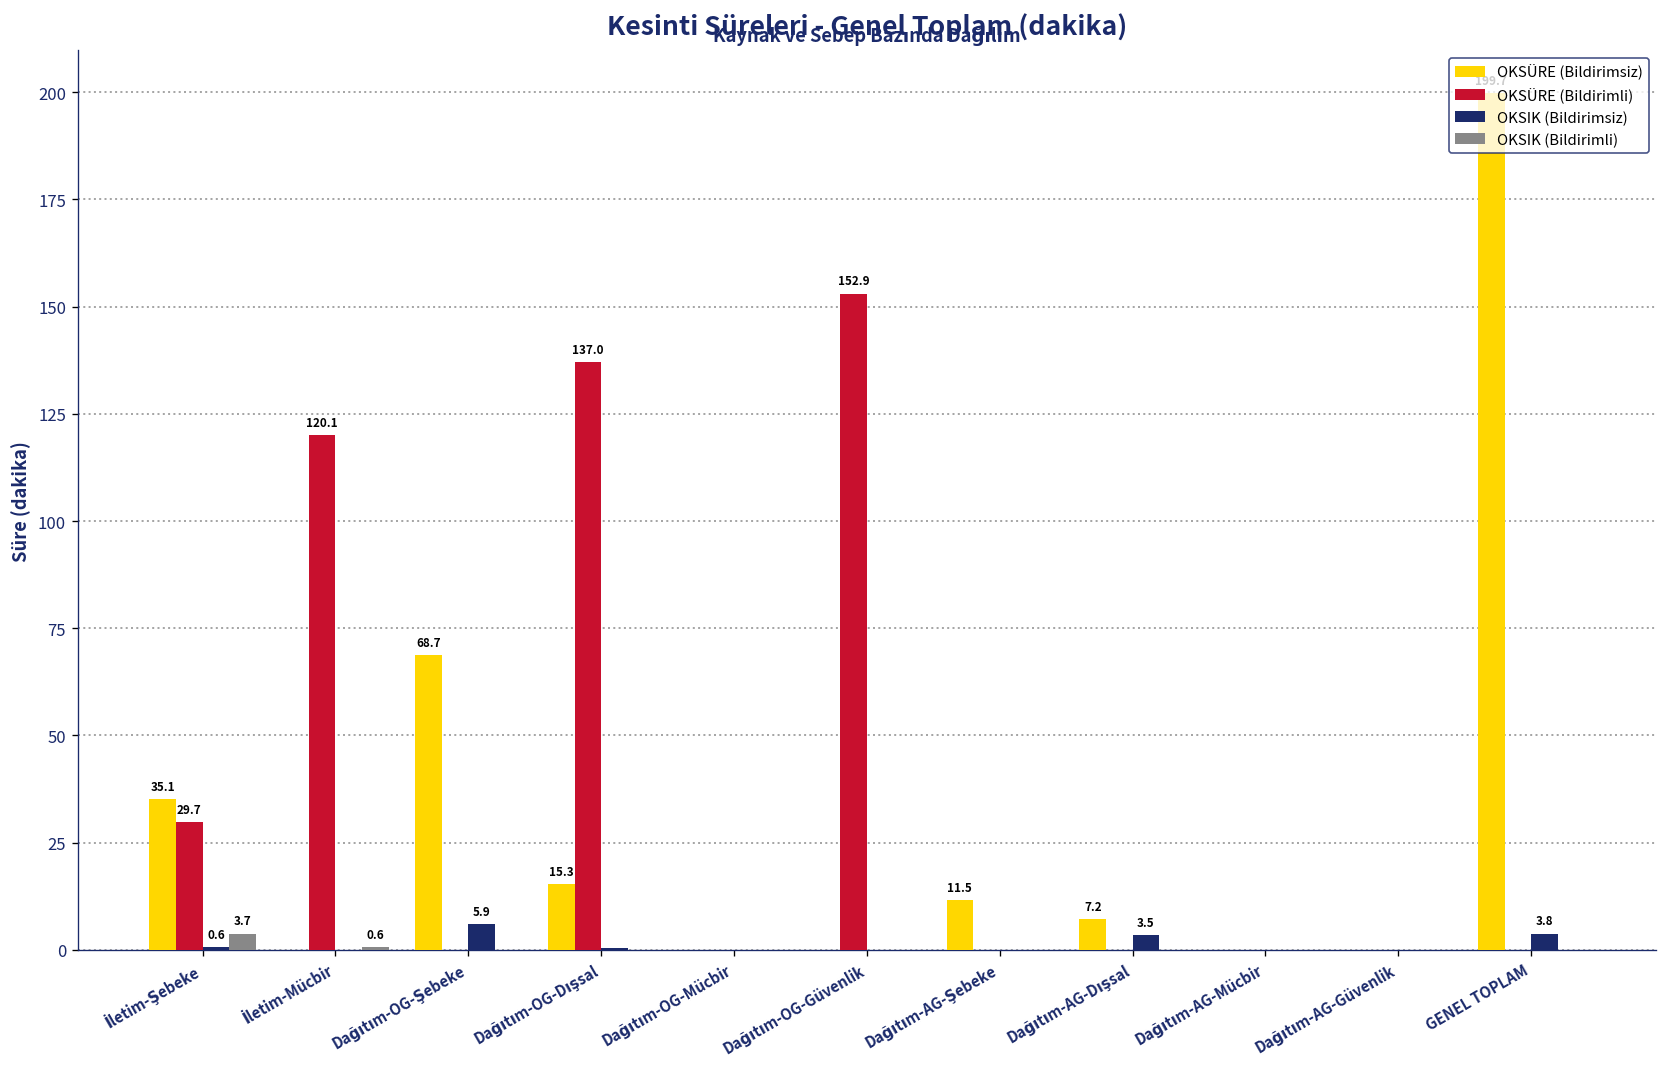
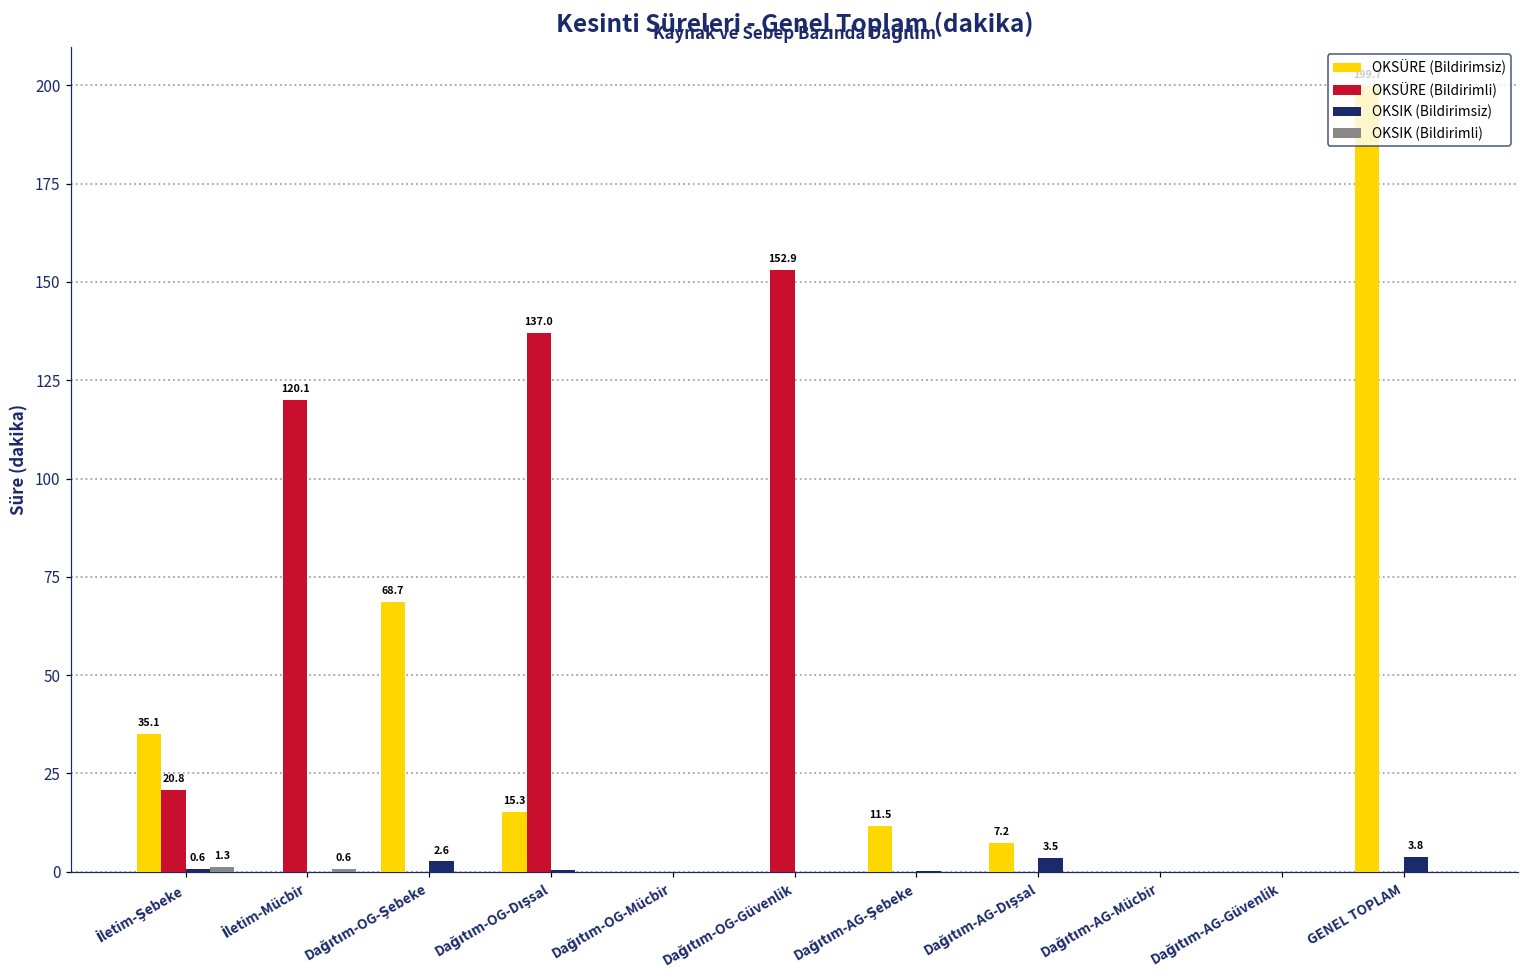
  {
    "OKSÜRE (Bildirimsiz)": {
      "İletim-Şebeke": 35.1,
      "Dağıtım-OG-Şebeke": 68.7,
      "Dağıtım-OG-Dışsal": 15.3,
      "Dağıtım-AG-Şebeke": 11.5,
      "Dağıtım-AG-Dışsal": 7.2
    },
    "OKSÜRE (Bildirimli)": {
-     "İletim-Şebeke": 29.7,
+     "İletim-Şebeke": 20.8,
      "İletim-Mücbir": 120.1,
      "Dağıtım-OG-Dışsal": 137.0,
      "Dağıtım-OG-Güvenlik": 152.9
    },
    "OKSIK (Bildirimsiz)": {
      "İletim-Şebeke": 0.6,
-     "Dağıtım-OG-Şebeke": 5.9,
+     "Dağıtım-OG-Şebeke": 2.6,
      "Dağıtım-AG-Dışsal": 3.5,
      "GENEL TOPLAM": 3.8
    },
    "OKSIK (Bildirimli)": {
-     "İletim-Şebeke": 3.7,
+     "İletim-Şebeke": 1.3,
      "İletim-Mücbir": 0.6
    }
  }
